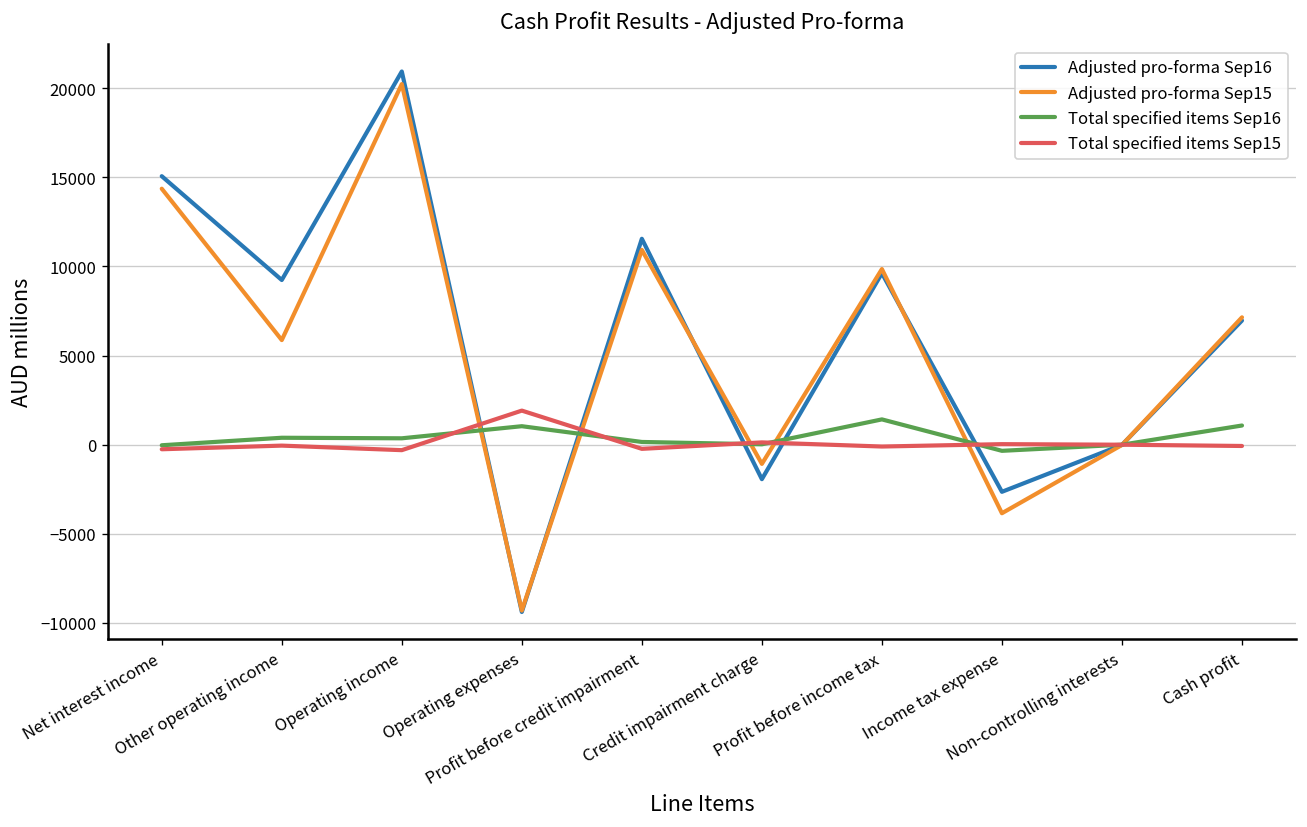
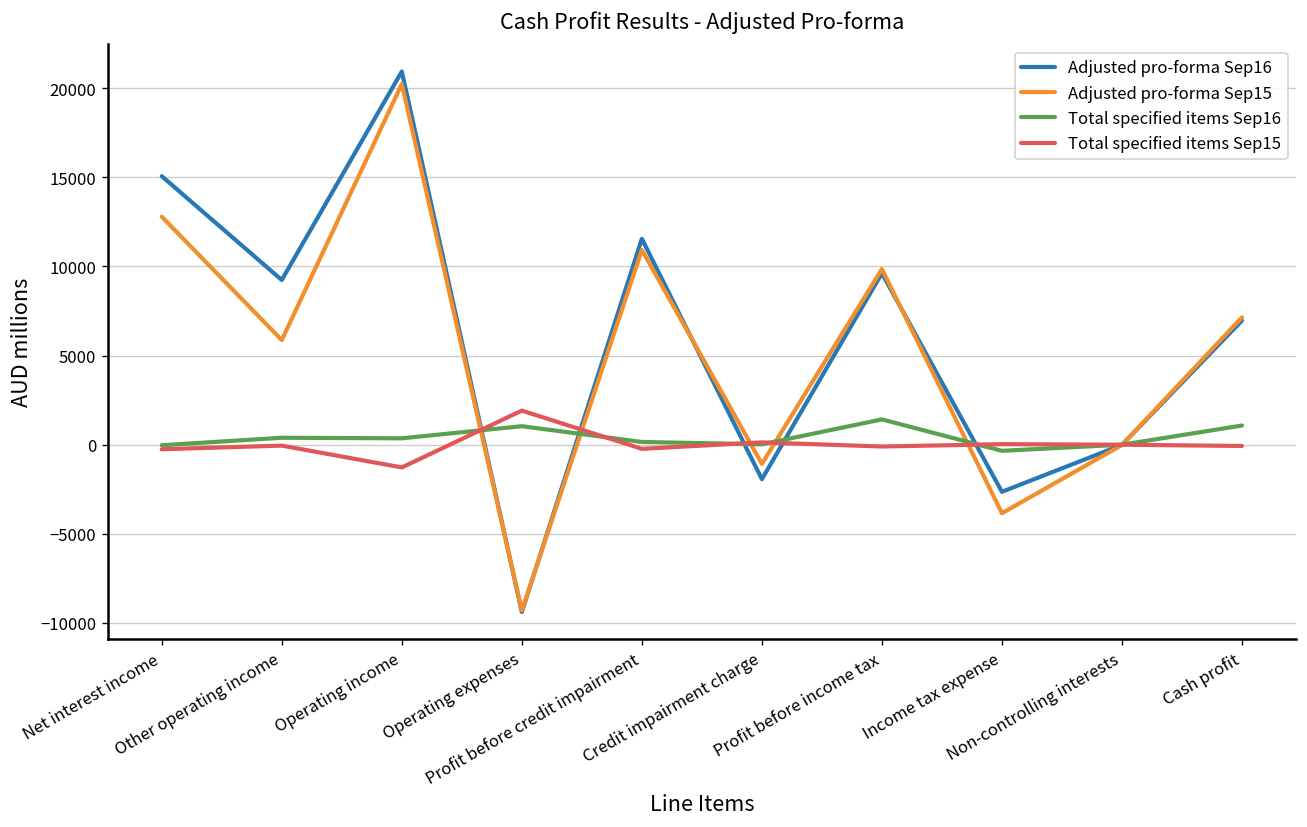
  {
    "Adjusted pro-forma Sep16": {
      "Net interest income": 15100,
      "Other operating income": 9200,
      "Operating income": 20900,
      "Profit before credit impairment": 11600,
      "Credit impairment charge": -1900,
      "Profit before income tax": 9600,
      "Income tax expense": -2600,
      "Cash profit": 7000
    },
    "Adjusted pro-forma Sep15": {
-     "Net interest income": 14400,
+     "Net interest income": 12800,
      "Other operating income": 5900,
      "Operating income": 20200,
      "Profit before credit impairment": 10900,
      "Credit impairment charge": -1100,
      "Profit before income tax": 9900,
      "Income tax expense": -3800,
      "Cash profit": 7100
    },
    "Total specified items Sep16": {
      "Net interest income": 0,
      "Other operating income": 400,
      "Operating income": 400,
      "Operating expenses": 1000,
      "Profit before credit impairment": 200,
      "Profit before income tax": 1400,
      "Income tax expense": -300,
      "Cash profit": 1100
    },
    "Total specified items Sep15": {
      "Net interest income": -300,
      "Other operating income": -100,
-     "Operating income": -300,
+     "Operating income": -1300,
      "Operating expenses": 1900,
      "Profit before credit impairment": -200,
      "Profit before income tax": -100,
      "Income tax expense": 0,
      "Cash profit": -100
    }
  }
